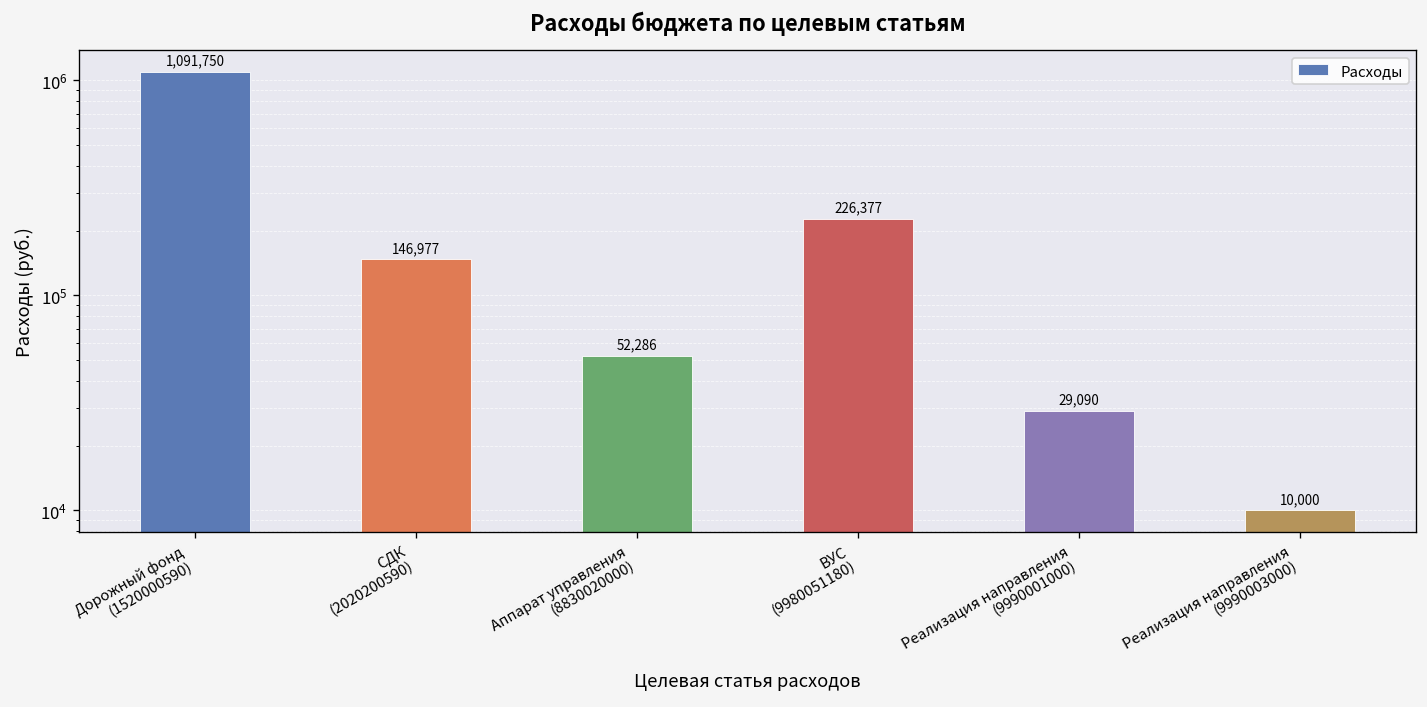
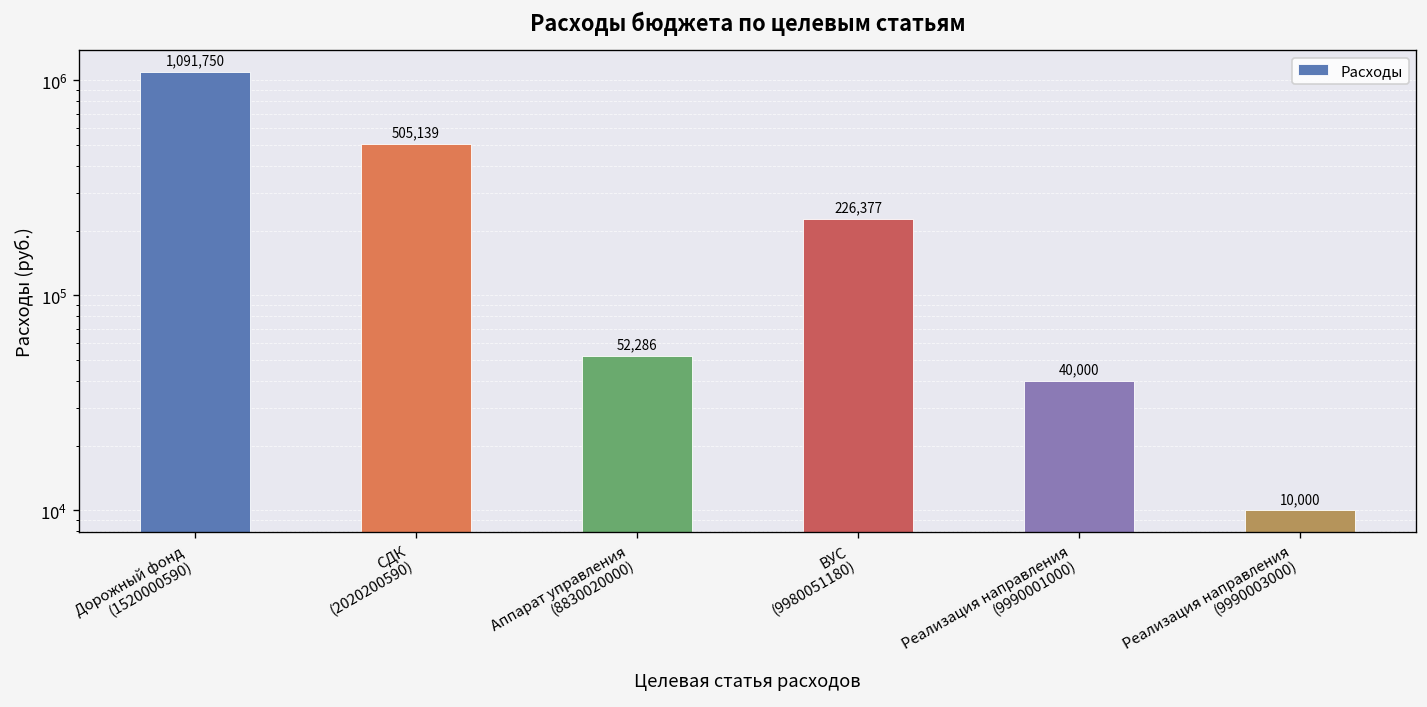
  {
    "Дорожный фонд (1520000590)": "1,091,750",
-   "СДК (2020200590)": "146,977",
+   "СДК (2020200590)": "505,139",
    "Аппарат управления (8830020000)": "52,286",
    "ВУС (9980051180)": "226,377",
-   "Реализация направления (9990001000)": "29,090",
+   "Реализация направления (9990001000)": "40,000",
    "Реализация направления (9990003000)": "10,000"
  }
